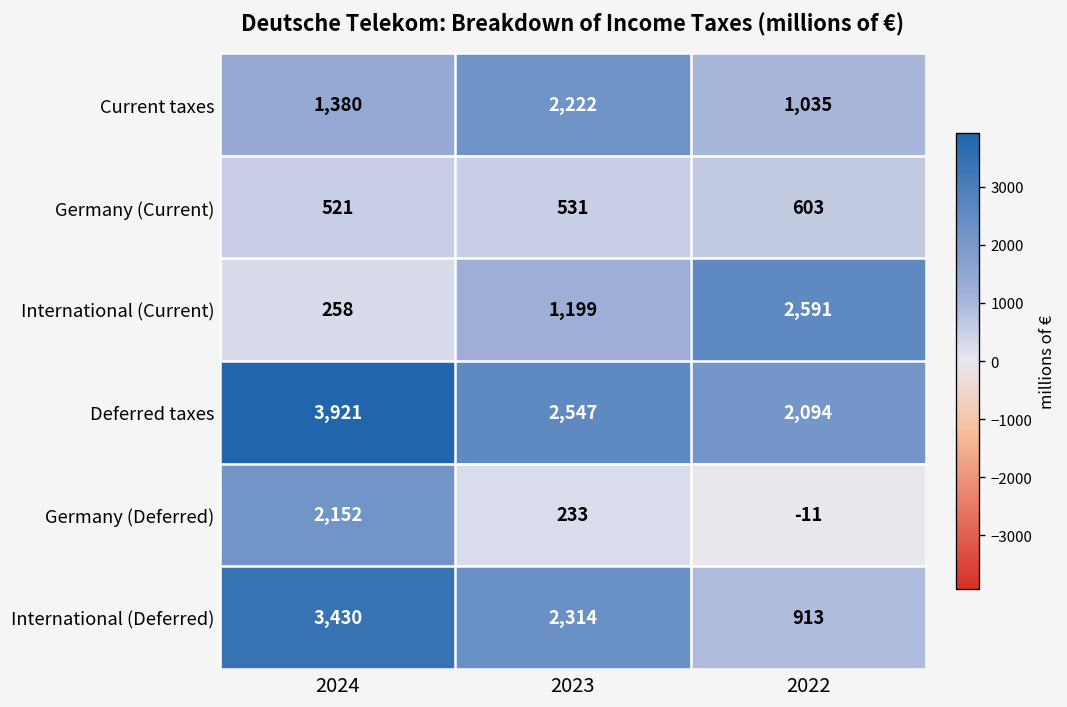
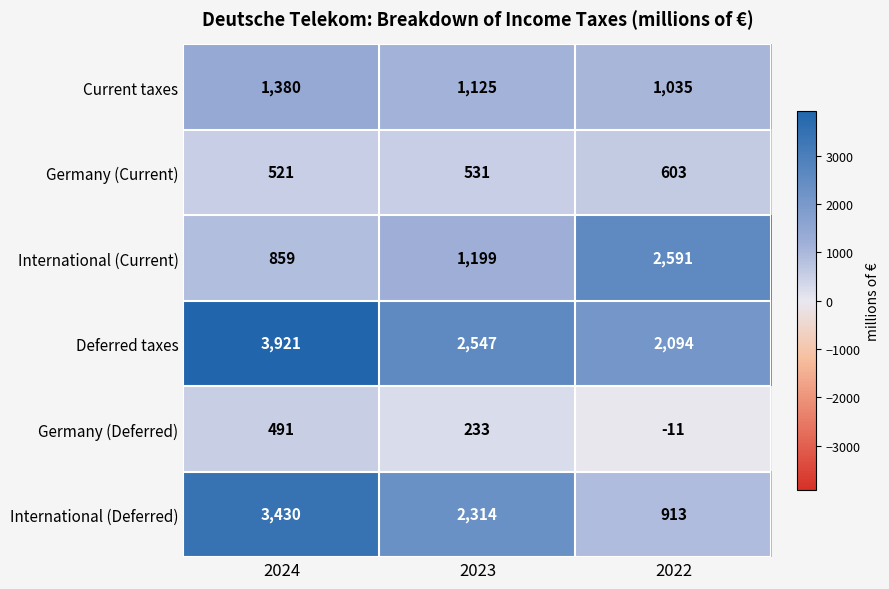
  {
    "Current taxes": {
      "2024": "1,380",
-     "2023": "2,222",
+     "2023": "1,125",
      "2022": "1,035"
    },
    "Germany (Current)": {
      "2024": "521",
      "2023": "531",
      "2022": "603"
    },
    "International (Current)": {
-     "2024": "258",
+     "2024": "859",
      "2023": "1,199",
      "2022": "2,591"
    },
    "Deferred taxes": {
      "2024": "3,921",
      "2023": "2,547",
      "2022": "2,094"
    },
    "Germany (Deferred)": {
-     "2024": "2,152",
+     "2024": "491",
      "2023": "233",
      "2022": "-11"
    },
    "International (Deferred)": {
      "2024": "3,430",
      "2023": "2,314",
      "2022": "913"
    }
  }
